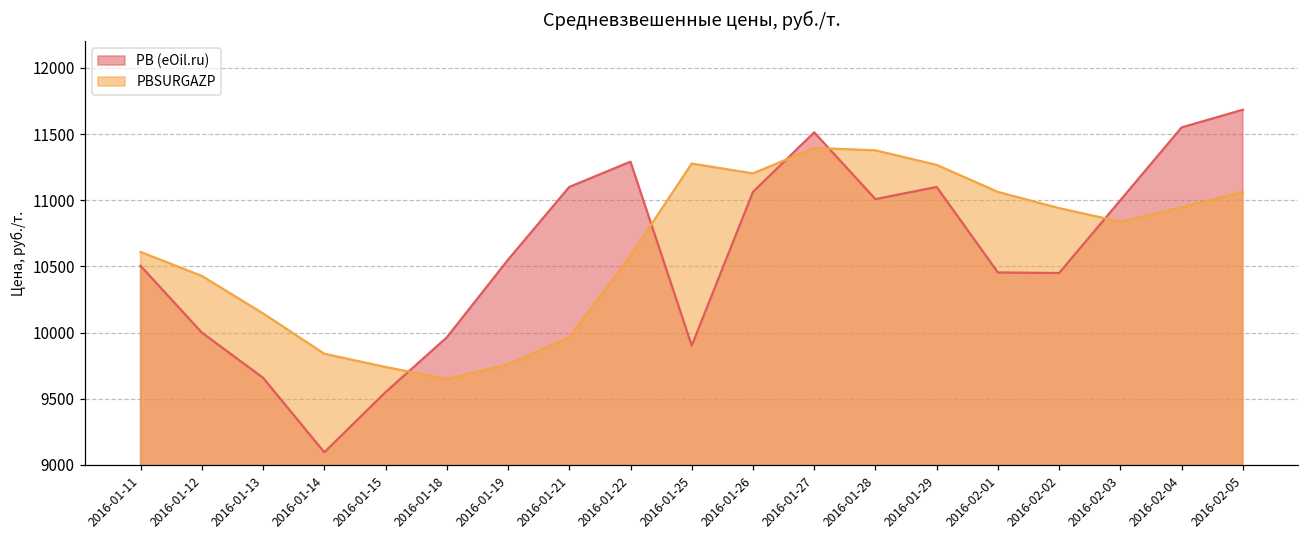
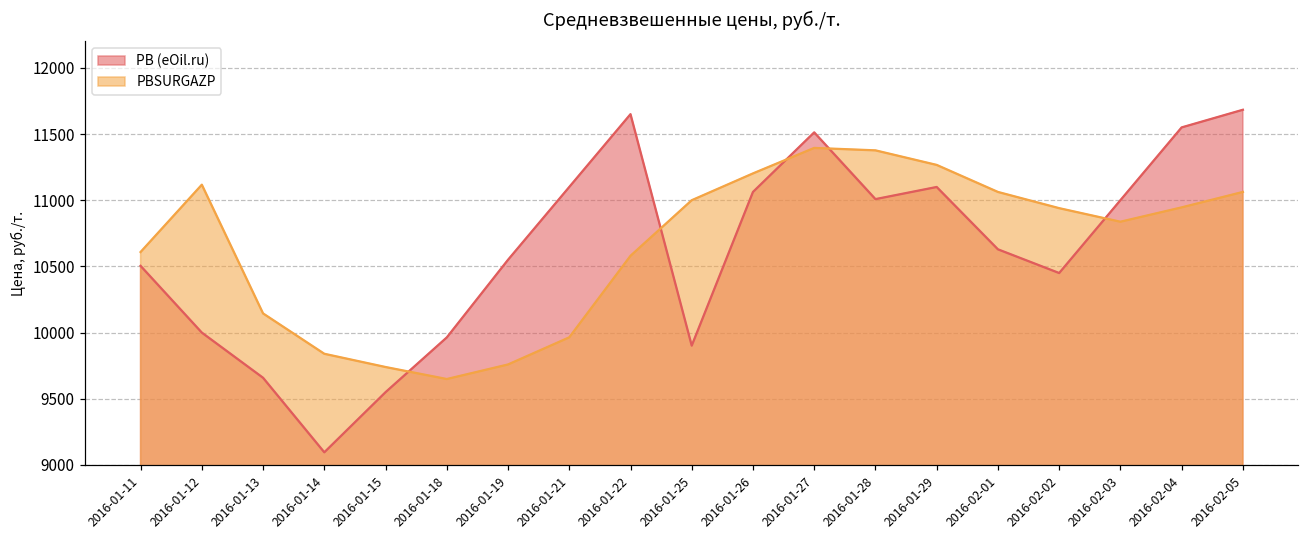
  {
    "PB (eOil.ru)": {
      "2016-01-11": 10500,
      "2016-01-12": 10000,
      "2016-01-13": 9660,
      "2016-01-14": 9100,
      "2016-01-15": 9550,
      "2016-01-18": 9960,
      "2016-01-19": 10550,
      "2016-01-21": 11100,
-     "2016-01-22": 11290,
+     "2016-01-22": 11650,
      "2016-01-25": 9900,
      "2016-01-26": 11060,
      "2016-01-27": 11510,
      "2016-01-28": 11010,
      "2016-01-29": 11100,
-     "2016-02-01": 10450,
+     "2016-02-01": 10630,
      "2016-02-02": 10450,
      "2016-02-03": 11000,
      "2016-02-04": 11550,
      "2016-02-05": 11680
    },
    "PBSURGAZP": {
      "2016-01-11": 10610,
-     "2016-01-12": 10430,
+     "2016-01-12": 11120,
      "2016-01-13": 10140,
      "2016-01-14": 9840,
      "2016-01-15": 9740,
      "2016-01-18": 9650,
      "2016-01-19": 9760,
      "2016-01-21": 9960,
      "2016-01-22": 10580,
-     "2016-01-25": 11280,
+     "2016-01-25": 11000,
      "2016-01-26": 11200,
      "2016-01-27": 11400,
      "2016-01-28": 11380,
      "2016-01-29": 11270,
      "2016-02-01": 11060,
      "2016-02-02": 10940,
      "2016-02-03": 10840,
      "2016-02-04": 10950,
      "2016-02-05": 11060
    }
  }
